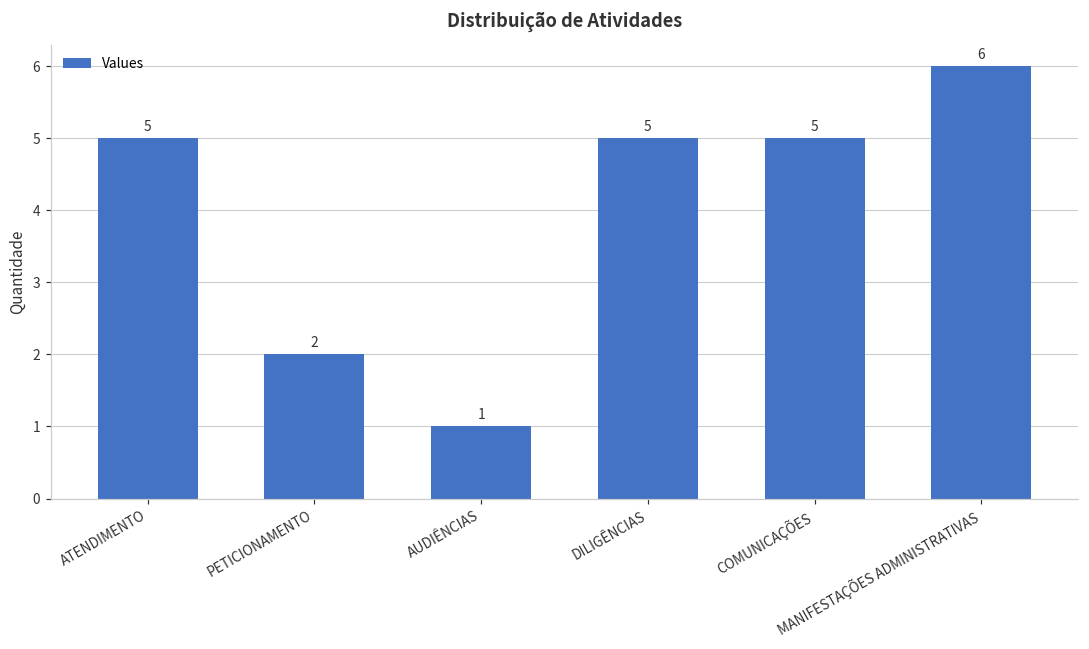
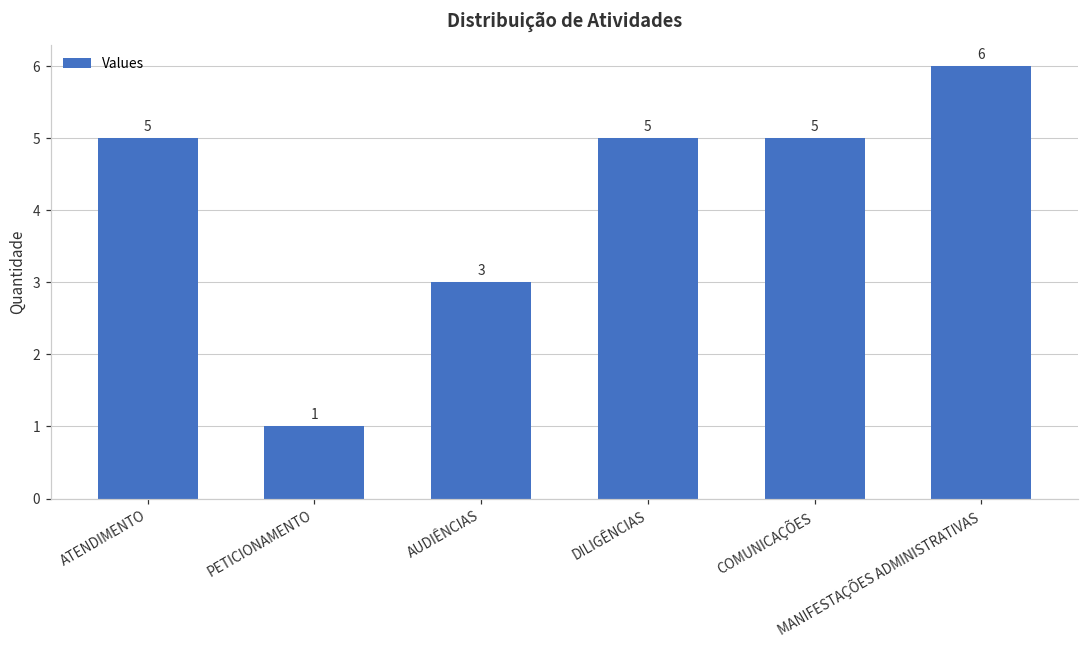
  {
    "ATENDIMENTO": 5,
-   "PETICIONAMENTO": 2,
-   "AUDIÊNCIAS": 1,
+   "PETICIONAMENTO": 1,
+   "AUDIÊNCIAS": 3,
    "DILIGÊNCIAS": 5,
    "COMUNICAÇÕES": 5,
    "MANIFESTAÇÕES ADMINISTRATIVAS": 6
  }
